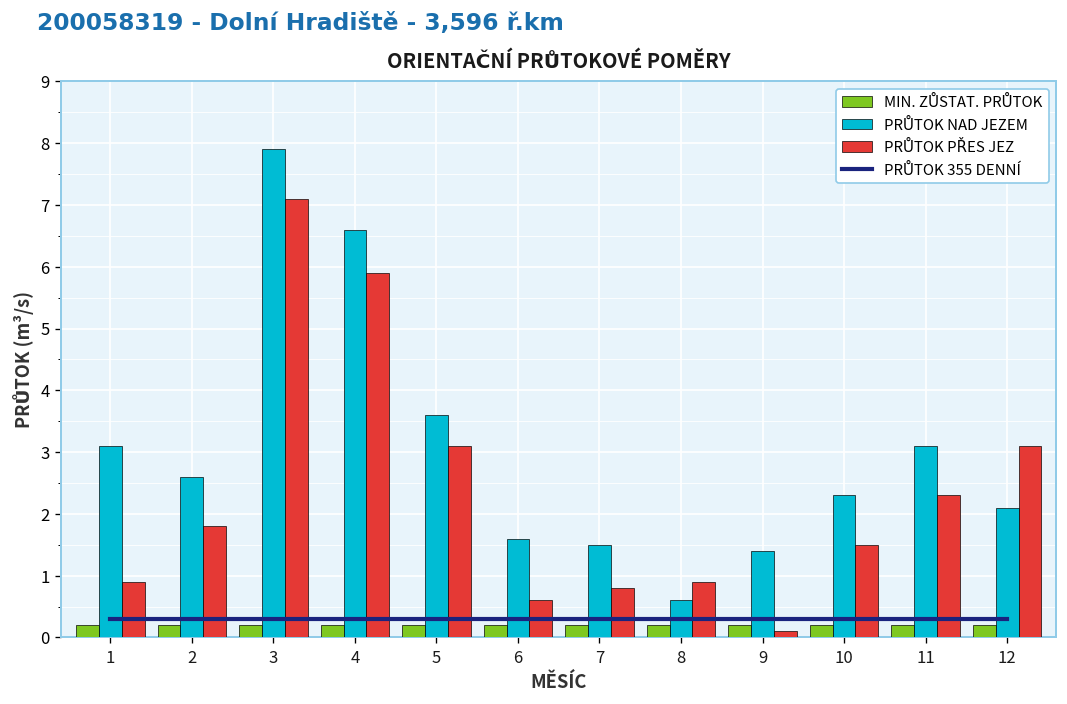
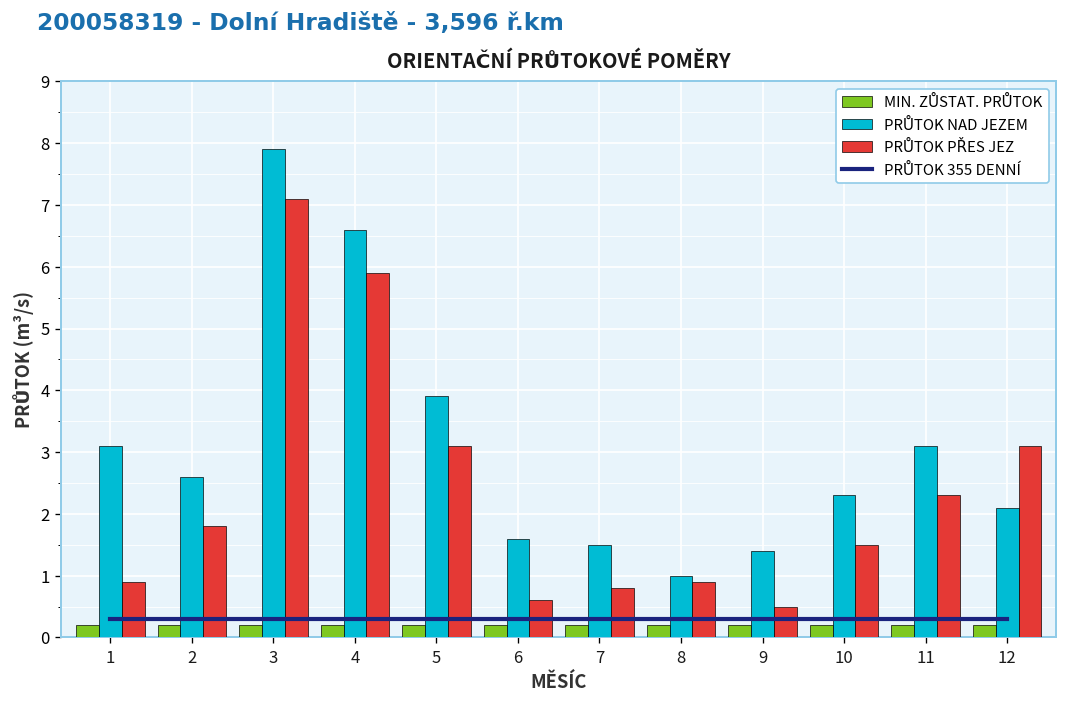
  {
    "MIN. ZŮSTAT. PRŮTOK": {
      "1": 0.2,
      "2": 0.2,
      "3": 0.2,
      "4": 0.2,
      "5": 0.2,
      "6": 0.2,
      "7": 0.2,
      "8": 0.2,
      "9": 0.2,
      "10": 0.2,
      "11": 0.2,
      "12": 0.2
    },
    "PRŮTOK 355 DENNÍ": {
      "1": 0.3,
      "2": 0.3,
      "3": 0.3,
      "4": 0.3,
      "5": 0.3,
      "6": 0.3,
      "7": 0.3,
      "8": 0.3,
      "9": 0.3,
      "10": 0.3,
      "11": 0.3,
      "12": 0.3
    },
    "PRŮTOK NAD JEZEM": {
      "1": 3.1,
      "2": 2.6,
      "3": 7.9,
      "4": 6.6,
-     "5": 3.6,
+     "5": 3.9,
      "6": 1.6,
      "7": 1.5,
-     "8": 0.6,
+     "8": 1.0,
      "9": 1.4,
      "10": 2.3,
      "11": 3.1,
      "12": 2.1
    },
    "PRŮTOK PŘES JEZ": {
      "1": 0.9,
      "2": 1.8,
      "3": 7.1,
      "4": 5.9,
      "5": 3.1,
      "6": 0.6,
      "7": 0.8,
      "8": 0.9,
-     "9": 0.1,
+     "9": 0.5,
      "10": 1.5,
      "11": 2.3,
      "12": 3.1
    }
  }
